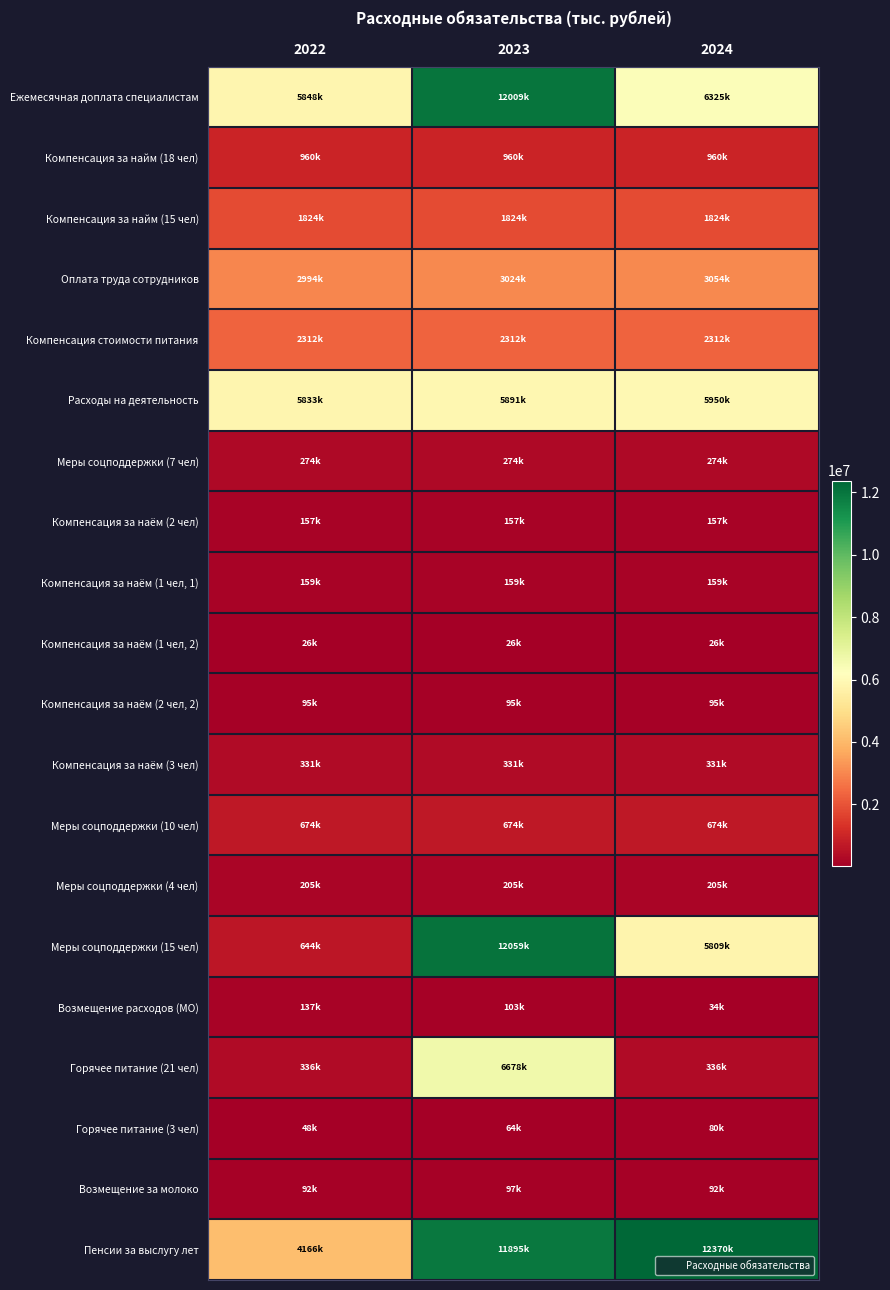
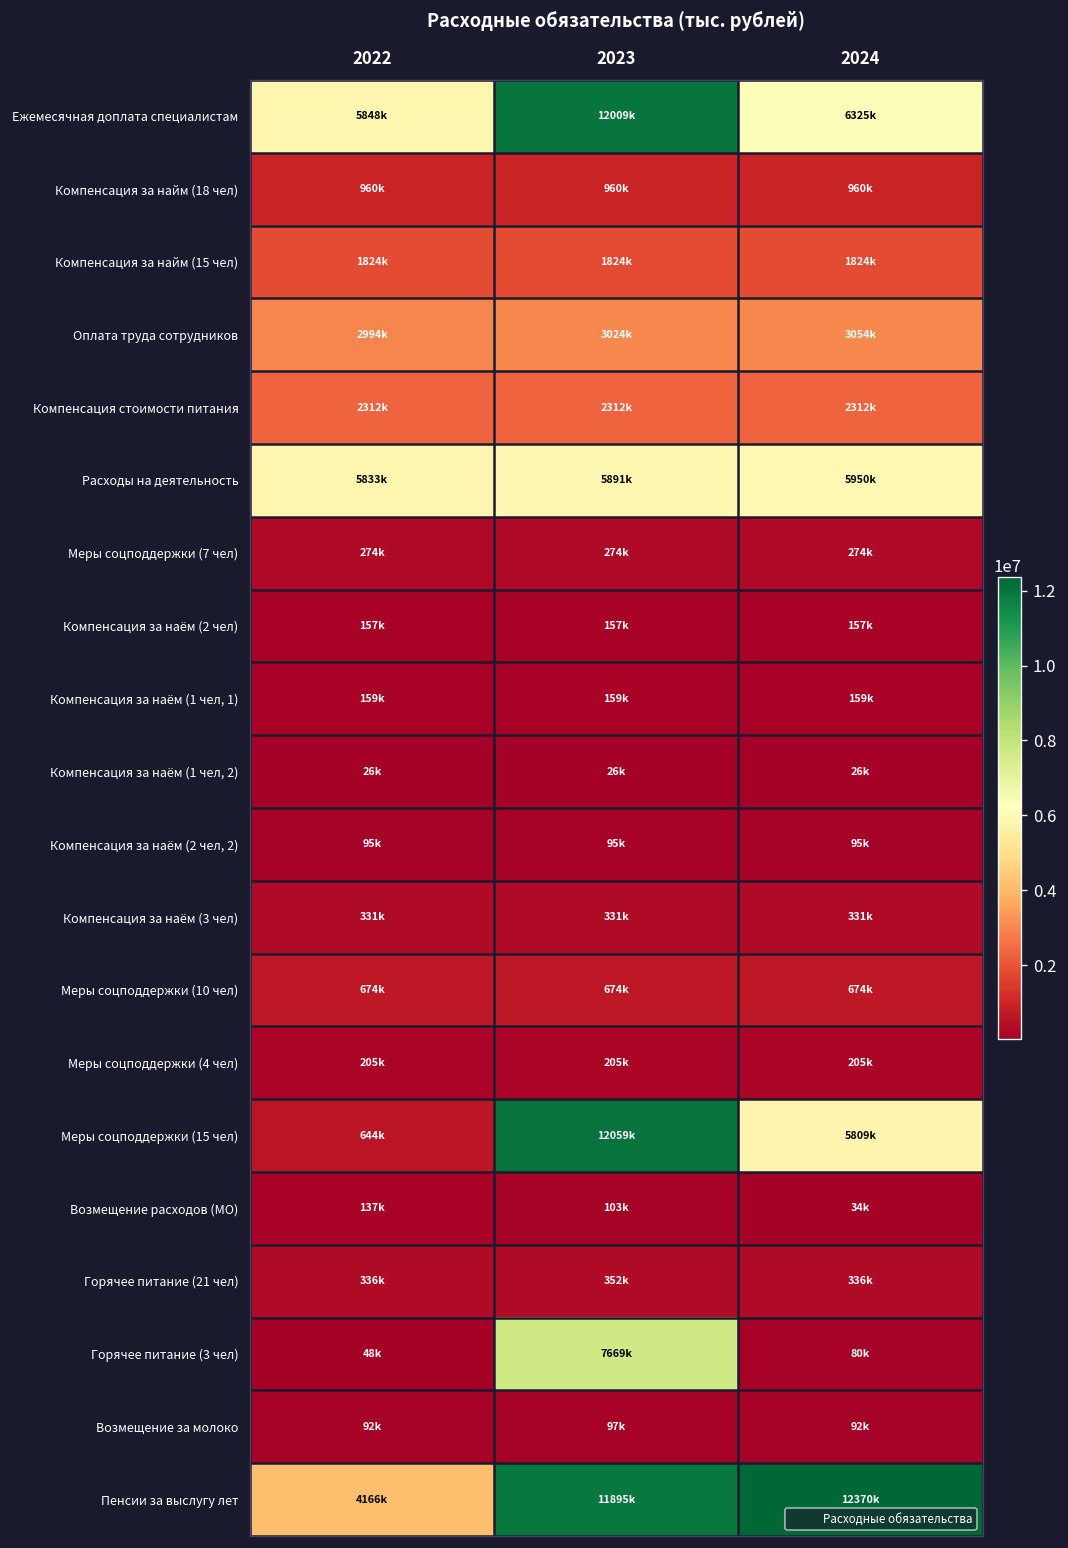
  {
    "Ежемесячная доплата специалистам": {
      "2022": "5848k",
      "2023": "12009k",
      "2024": "6325k"
    },
    "Компенсация за найм (18 чел)": {
      "2022": "960k",
      "2023": "960k",
      "2024": "960k"
    },
    "Компенсация за найм (15 чел)": {
      "2022": "1824k",
      "2023": "1824k",
      "2024": "1824k"
    },
    "Оплата труда сотрудников": {
      "2022": "2994k",
      "2023": "3024k",
      "2024": "3054k"
    },
    "Компенсация стоимости питания": {
      "2022": "2312k",
      "2023": "2312k",
      "2024": "2312k"
    },
    "Расходы на деятельность": {
      "2022": "5833k",
      "2023": "5891k",
      "2024": "5950k"
    },
    "Меры соцподдержки (7 чел)": {
      "2022": "274k",
      "2023": "274k",
      "2024": "274k"
    },
    "Компенсация за наём (2 чел)": {
      "2022": "157k",
      "2023": "157k",
      "2024": "157k"
    },
    "Компенсация за наём (1 чел, 1)": {
      "2022": "159k",
      "2023": "159k",
      "2024": "159k"
    },
    "Компенсация за наём (1 чел, 2)": {
      "2022": "26k",
      "2023": "26k",
      "2024": "26k"
    },
    "Компенсация за наём (2 чел, 2)": {
      "2022": "95k",
      "2023": "95k",
      "2024": "95k"
    },
    "Компенсация за наём (3 чел)": {
      "2022": "331k",
      "2023": "331k",
      "2024": "331k"
    },
    "Меры соцподдержки (10 чел)": {
      "2022": "674k",
      "2023": "674k",
      "2024": "674k"
    },
    "Меры соцподдержки (4 чел)": {
      "2022": "205k",
      "2023": "205k",
      "2024": "205k"
    },
    "Меры соцподдержки (15 чел)": {
      "2022": "644k",
      "2023": "12059k",
      "2024": "5809k"
    },
    "Возмещение расходов (МО)": {
      "2022": "137k",
      "2023": "103k",
      "2024": "34k"
    },
    "Горячее питание (21 чел)": {
      "2022": "336k",
-     "2023": "6678k",
+     "2023": "352k",
      "2024": "336k"
    },
    "Горячее питание (3 чел)": {
      "2022": "48k",
-     "2023": "64k",
+     "2023": "7669k",
      "2024": "80k"
    },
    "Возмещение за молоко": {
      "2022": "92k",
      "2023": "97k",
      "2024": "92k"
    },
    "Пенсии за выслугу лет": {
      "2022": "4166k",
      "2023": "11895k",
      "2024": "12370k"
    }
  }
